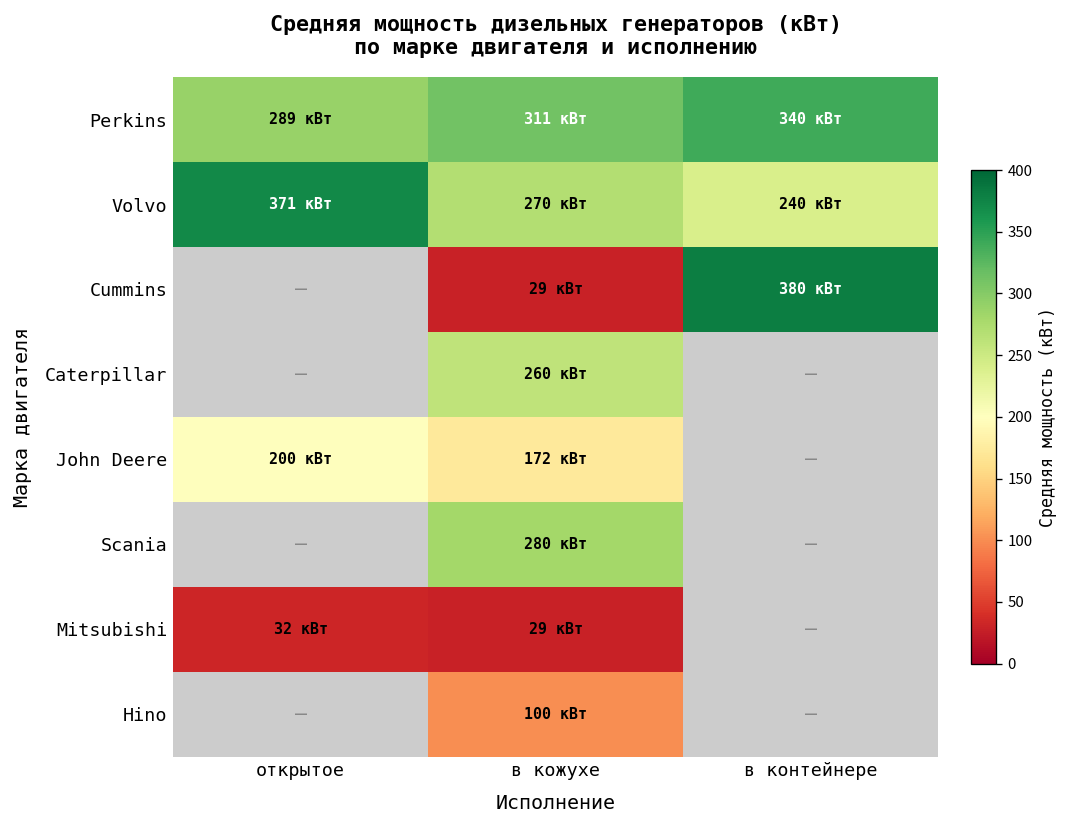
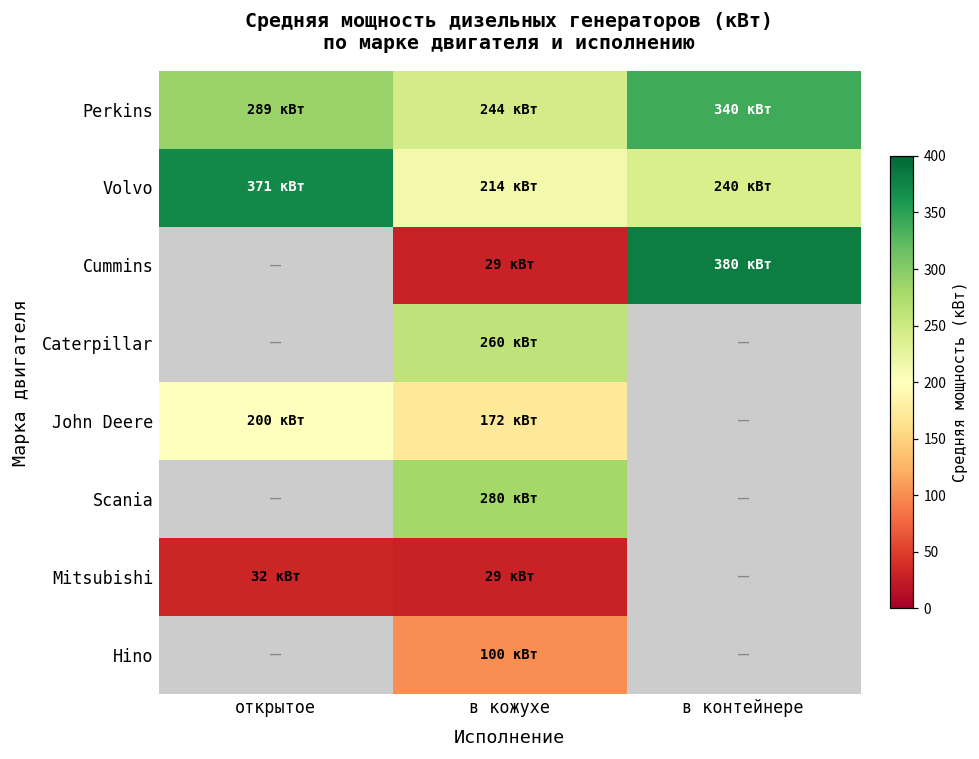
  {
    "Perkins": {
      "открытое": 289,
-     "в кожухе": 311,
+     "в кожухе": 244,
      "в контейнере": 340
    },
    "Volvo": {
      "открытое": 371,
-     "в кожухе": 270,
+     "в кожухе": 214,
      "в контейнере": 240
    },
    "Cummins": {
      "в кожухе": 29,
      "в контейнере": 380
    },
    "Caterpillar": {
      "в кожухе": 260
    },
    "John Deere": {
      "открытое": 200,
      "в кожухе": 172
    },
    "Scania": {
      "в кожухе": 280
    },
    "Mitsubishi": {
      "открытое": 32,
      "в кожухе": 29
    },
    "Hino": {
      "в кожухе": 100
    }
  }
